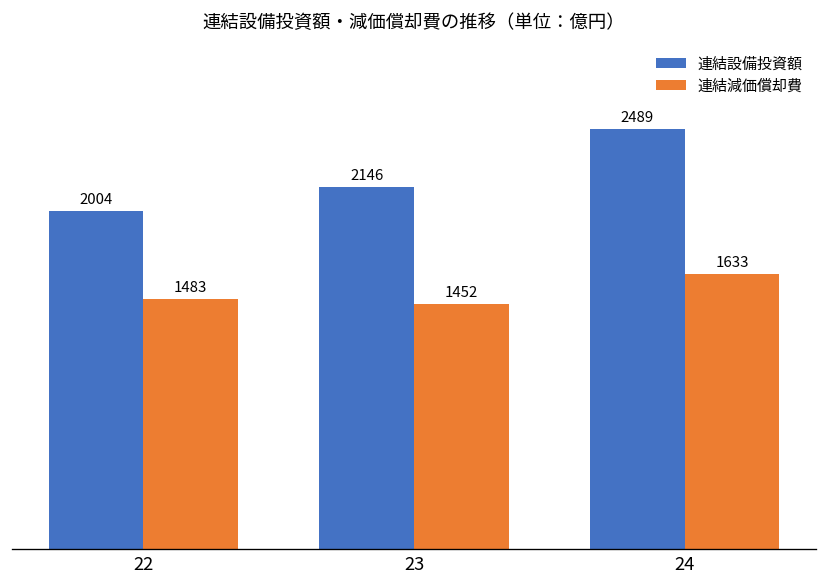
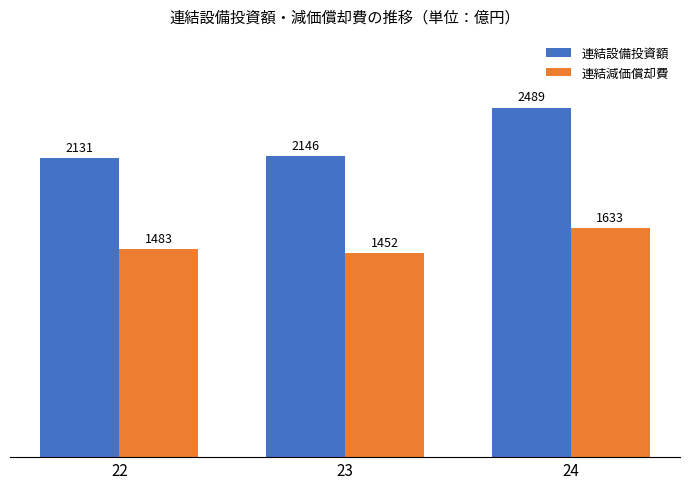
  {
    "連結設備投資額": {
-     "22": 2004,
+     "22": 2131,
      "23": 2146,
      "24": 2489
    },
    "連結減価償却費": {
      "22": 1483,
      "23": 1452,
      "24": 1633
    }
  }
